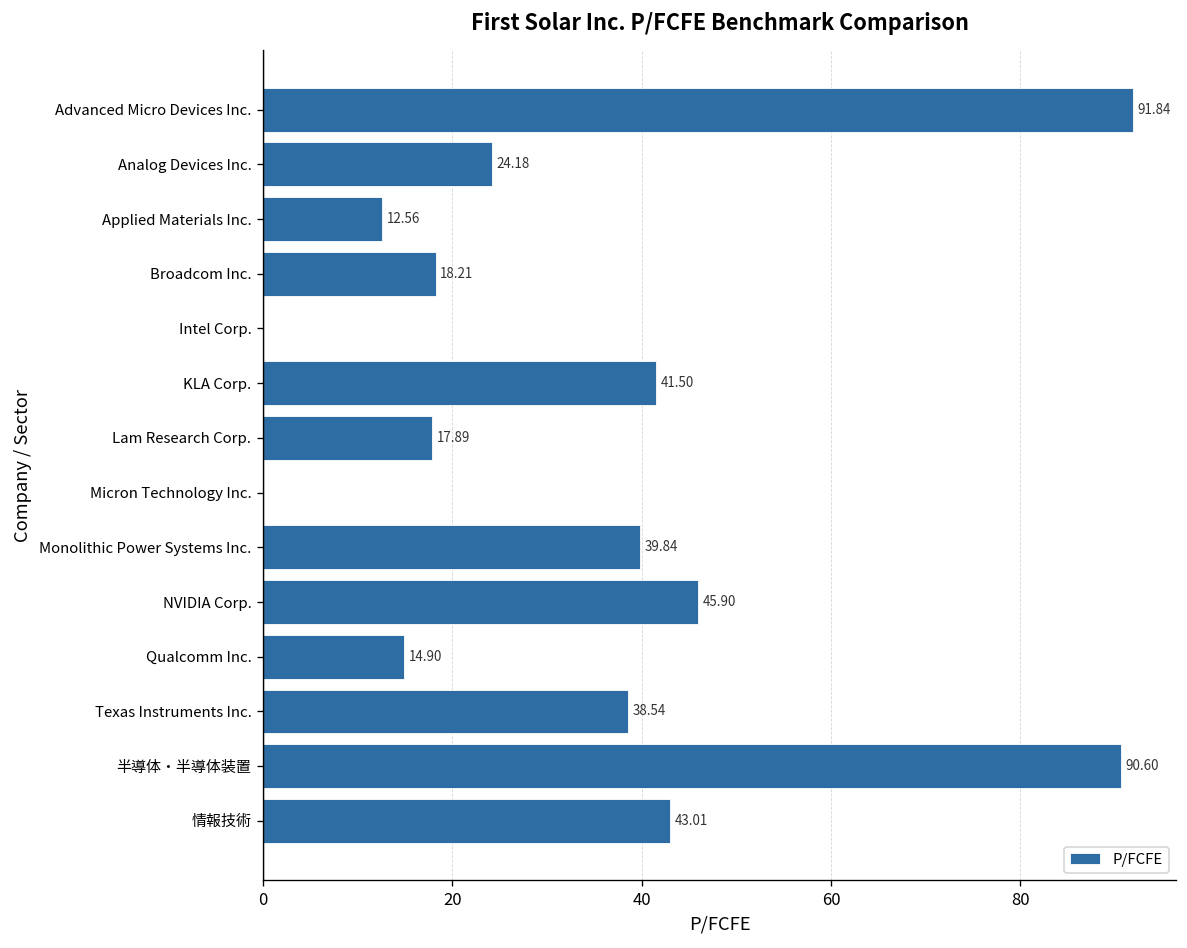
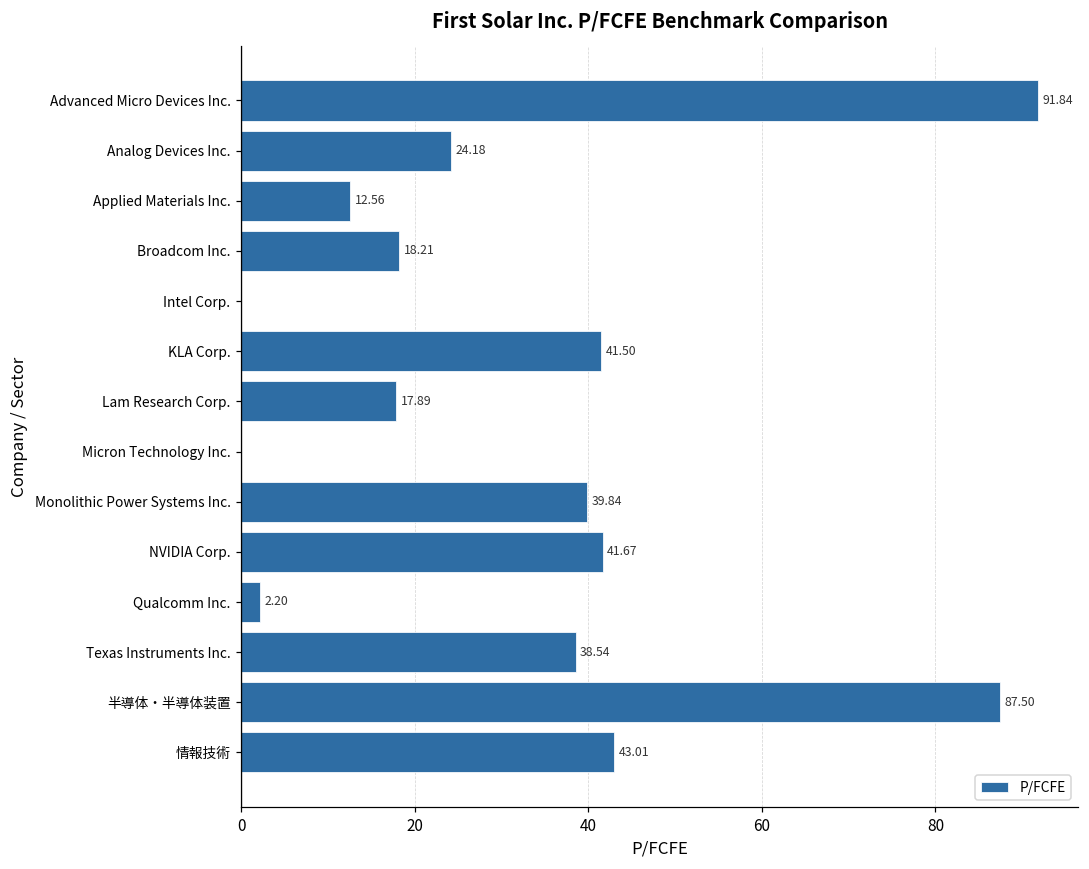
  {
    "Advanced Micro Devices Inc.": 91.84,
    "Analog Devices Inc.": 24.18,
    "Applied Materials Inc.": 12.56,
    "Broadcom Inc.": 18.21,
    "KLA Corp.": 41.50,
    "Lam Research Corp.": 17.89,
    "Monolithic Power Systems Inc.": 39.84,
-   "NVIDIA Corp.": 45.90,
-   "Qualcomm Inc.": 14.90,
+   "NVIDIA Corp.": 41.67,
+   "Qualcomm Inc.": 2.20,
    "Texas Instruments Inc.": 38.54,
-   "半導体・半導体装置": 90.60,
+   "半導体・半導体装置": 87.50,
    "情報技術": 43.01
  }
